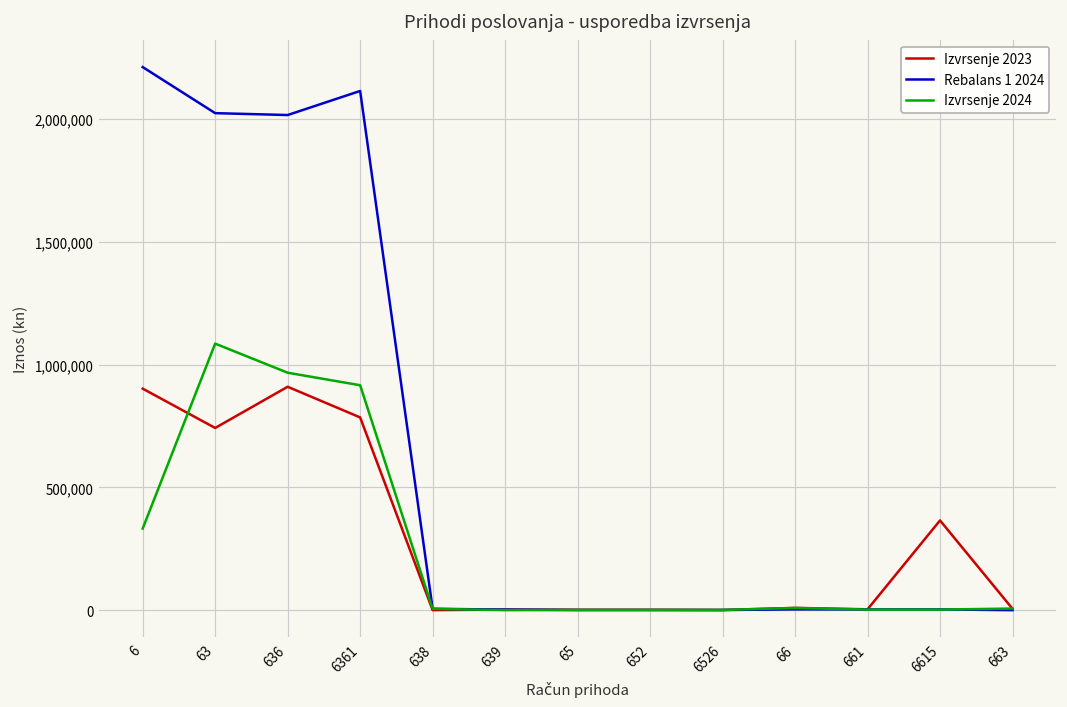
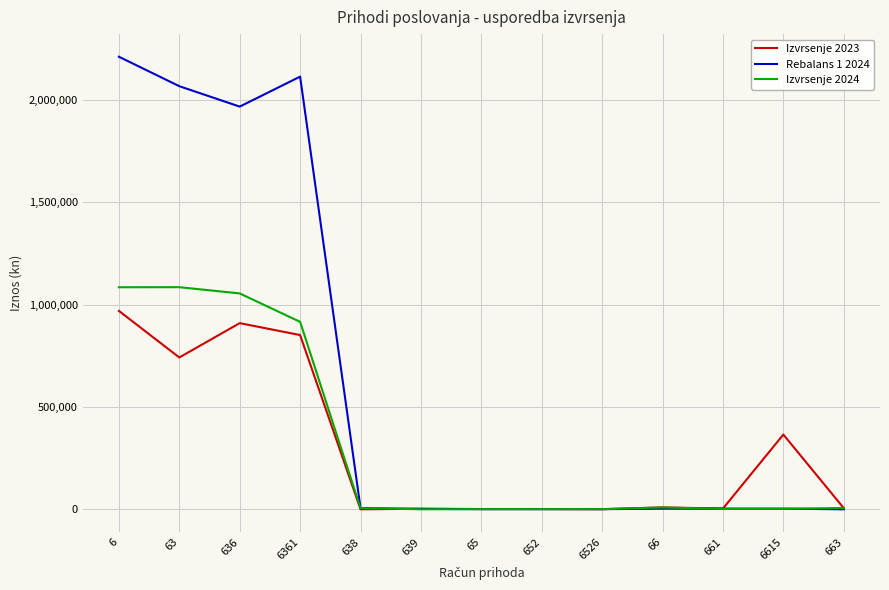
  {
    "Izvrsenje 2023": {
-     "6": "900,000",
+     "6": "970,000",
      "63": "740,000",
      "636": "910,000",
-     "6361": "780,000",
+     "6361": "850,000",
      "6615": "370,000"
    },
    "Rebalans 1 2024": {
      "6": "2,210,000",
-     "63": "2,020,000",
-     "636": "2,020,000",
+     "63": "2,070,000",
+     "636": "1,970,000",
      "6361": "2,110,000"
    },
    "Izvrsenje 2024": {
-     "6": "330,000",
+     "6": "1,080,000",
      "63": "1,090,000",
-     "636": "970,000",
+     "636": "1,050,000",
      "6361": "920,000"
    }
  }
